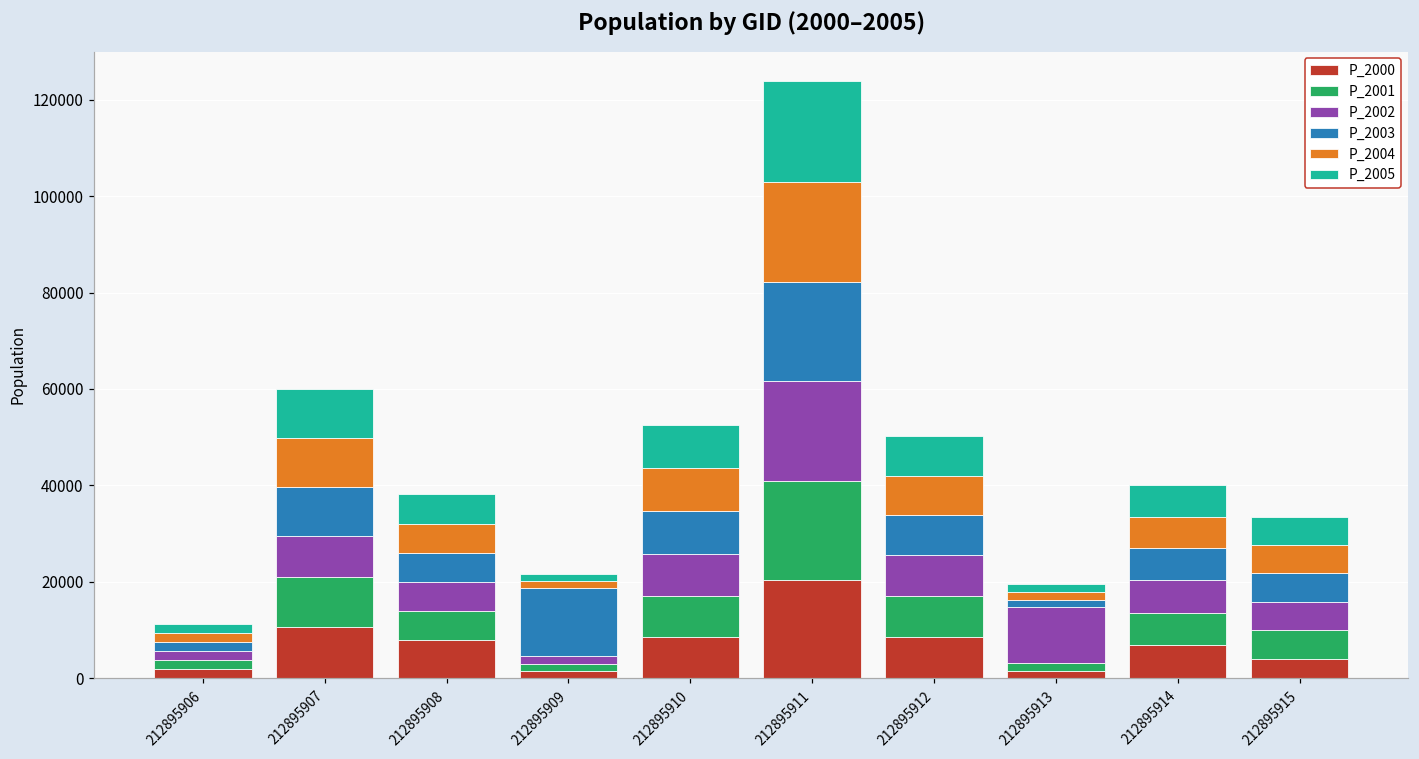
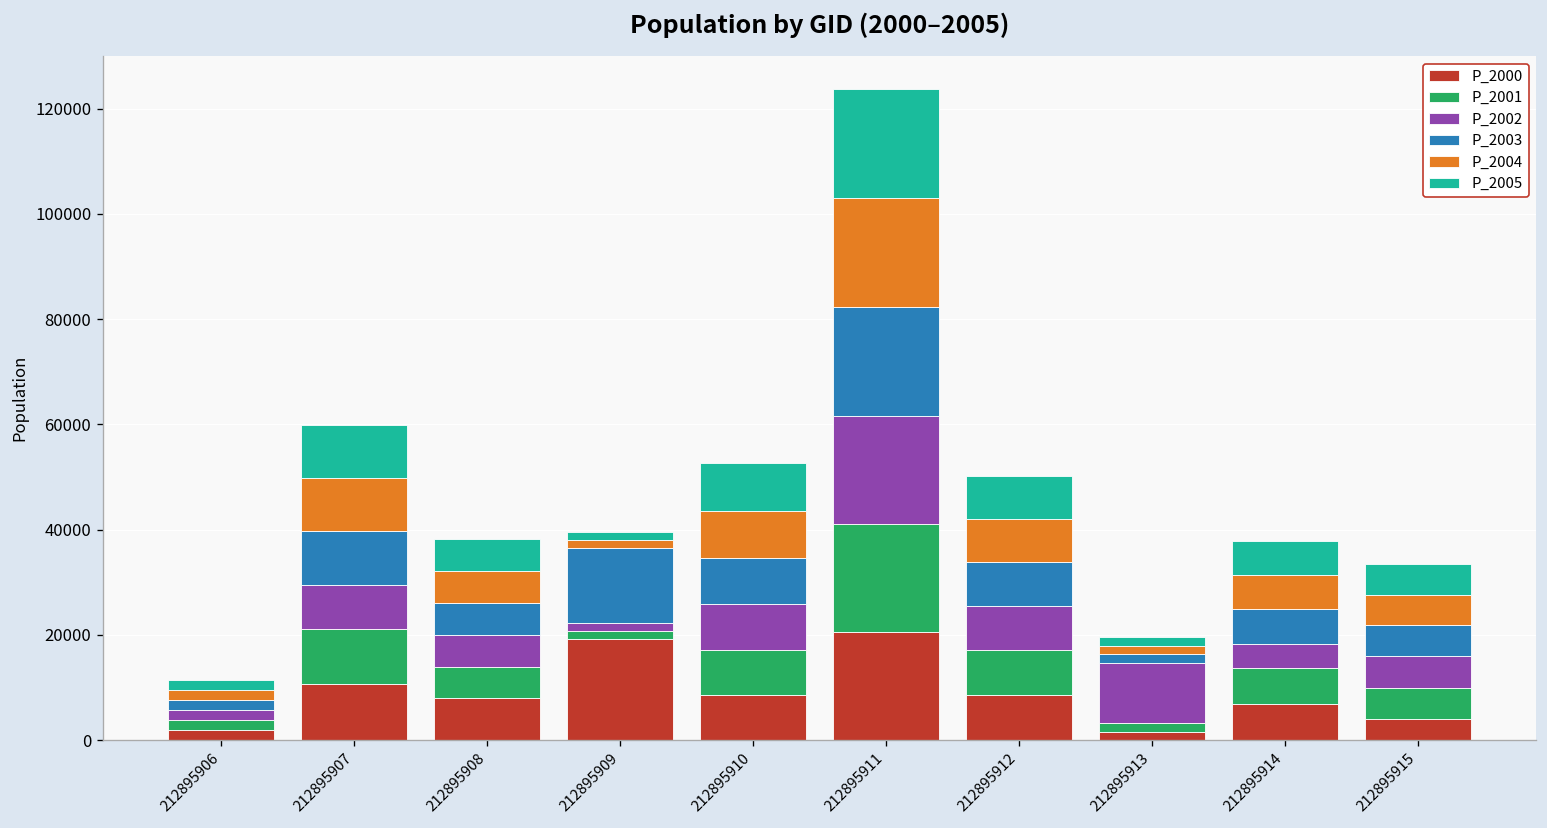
  {
    "P_2000": {
      "212895906": 2000,
      "212895907": 11000,
      "212895908": 8000,
-     "212895909": 2000,
+     "212895909": 19000,
      "212895910": 8000,
      "212895911": 20000,
      "212895912": 9000,
      "212895913": 2000,
      "212895914": 7000,
      "212895915": 4000
    },
    "P_2001": {
      "212895906": 2000,
      "212895907": 10000,
      "212895908": 6000,
      "212895909": 2000,
      "212895910": 9000,
      "212895911": 21000,
      "212895912": 8000,
      "212895913": 2000,
      "212895914": 7000,
      "212895915": 6000
    },
    "P_2002": {
      "212895906": 2000,
      "212895907": 8000,
      "212895908": 6000,
      "212895909": 2000,
      "212895910": 9000,
      "212895911": 21000,
      "212895912": 8000,
      "212895913": 12000,
-     "212895914": 7000,
+     "212895914": 5000,
      "212895915": 6000
    },
    "P_2003": {
      "212895906": 2000,
      "212895907": 10000,
      "212895908": 6000,
      "212895909": 14000,
      "212895910": 9000,
      "212895911": 21000,
      "212895912": 8000,
      "212895913": 2000,
      "212895914": 7000,
      "212895915": 6000
    },
    "P_2004": {
      "212895906": 2000,
      "212895907": 10000,
      "212895908": 6000,
      "212895909": 1000,
      "212895910": 9000,
      "212895911": 21000,
      "212895912": 8000,
      "212895913": 2000,
      "212895914": 7000,
      "212895915": 6000
    },
    "P_2005": {
      "212895906": 2000,
      "212895907": 10000,
      "212895908": 6000,
      "212895909": 1000,
      "212895910": 9000,
      "212895911": 21000,
      "212895912": 8000,
      "212895913": 2000,
      "212895914": 6000,
      "212895915": 6000
    }
  }
